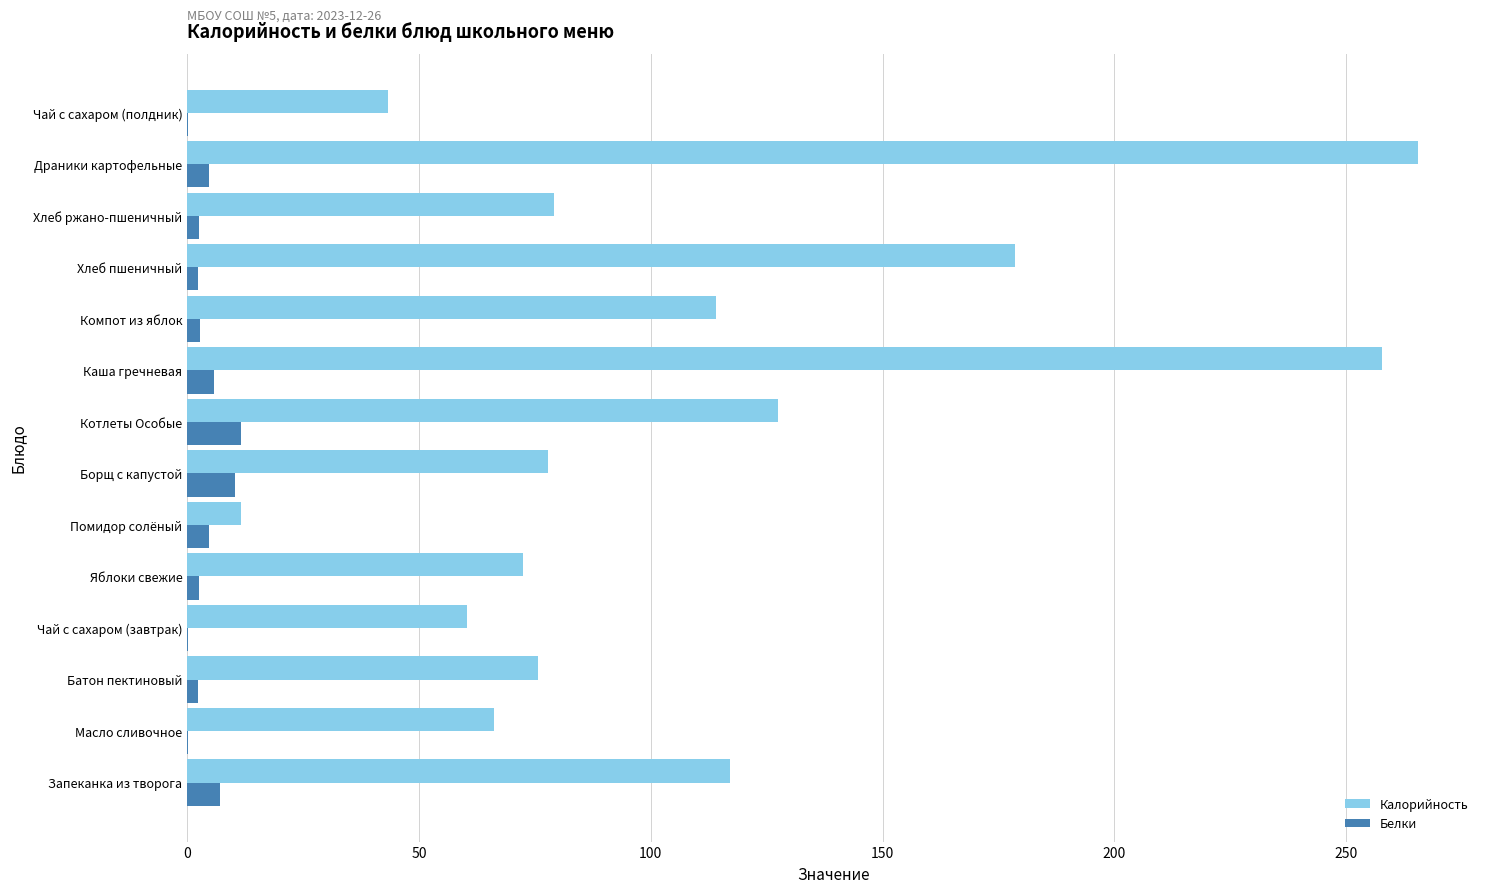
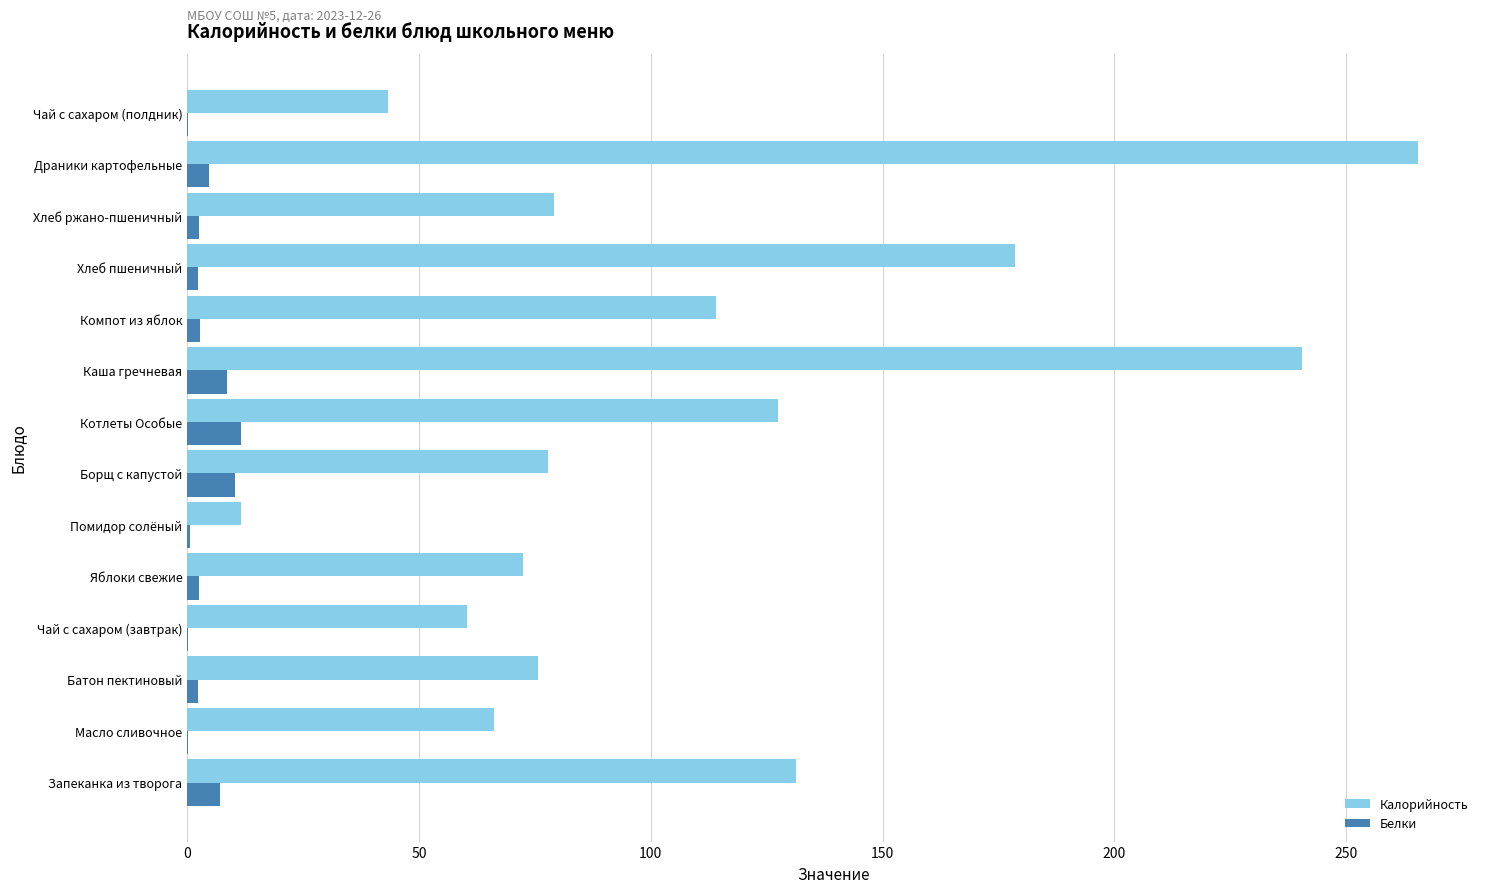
  {
    "Калорийность": {
      "Чай с сахаром (полдник)": 43,
      "Драники картофельные": 266,
      "Хлеб ржано-пшеничный": 79,
      "Хлеб пшеничный": 179,
      "Компот из яблок": 114,
-     "Каша гречневая": 258,
+     "Каша гречневая": 241,
      "Котлеты Особые": 128,
      "Борщ с капустой": 78,
      "Помидор солёный": 12,
      "Яблоки свежие": 72,
      "Чай с сахаром (завтрак)": 60,
      "Батон пектиновый": 76,
      "Масло сливочное": 66,
-     "Запеканка из творога": 117
+     "Запеканка из творога": 131
    },
    "Белки": {
      "Драники картофельные": 5,
      "Хлеб ржано-пшеничный": 3,
      "Хлеб пшеничный": 2,
      "Компот из яблок": 3,
-     "Каша гречневая": 6,
+     "Каша гречневая": 9,
      "Котлеты Особые": 12,
      "Борщ с капустой": 10,
-     "Помидор солёный": 5,
+     "Помидор солёный": 1,
      "Яблоки свежие": 3,
      "Батон пектиновый": 2,
      "Запеканка из творога": 7
    }
  }
